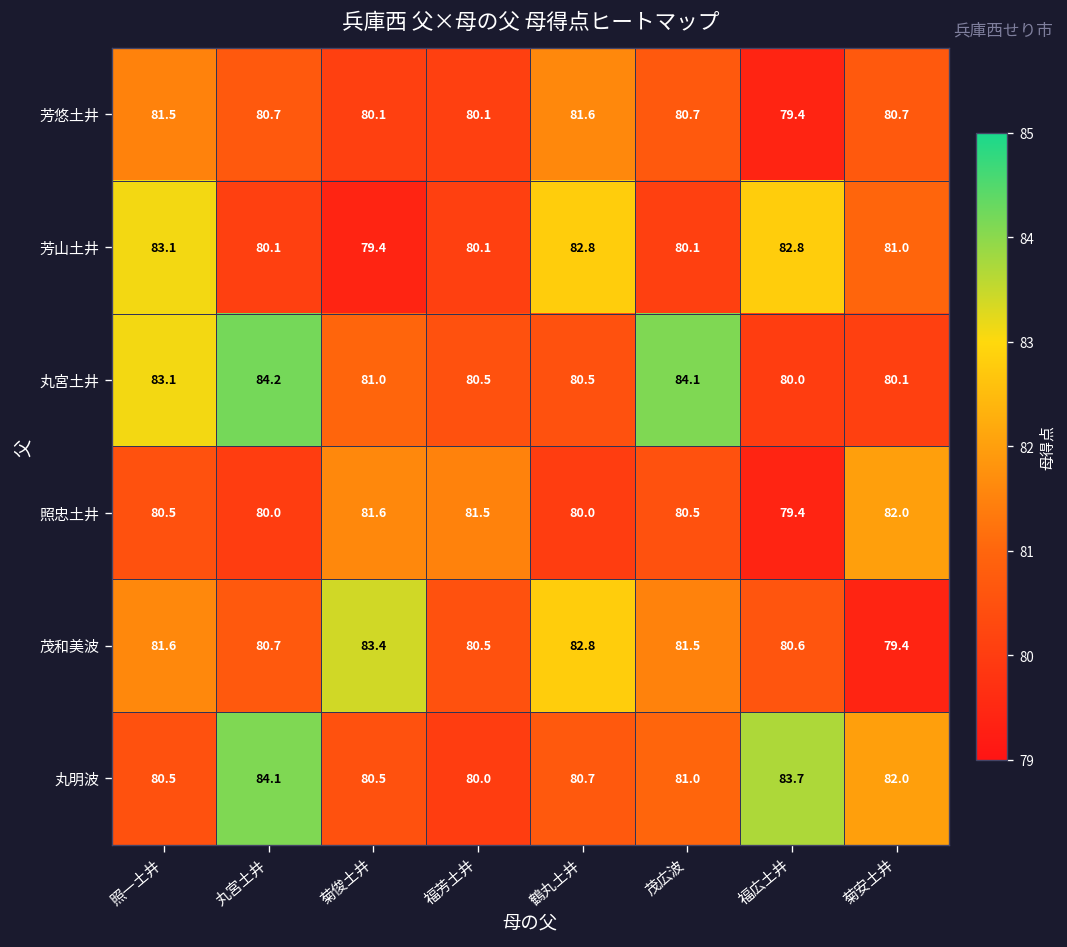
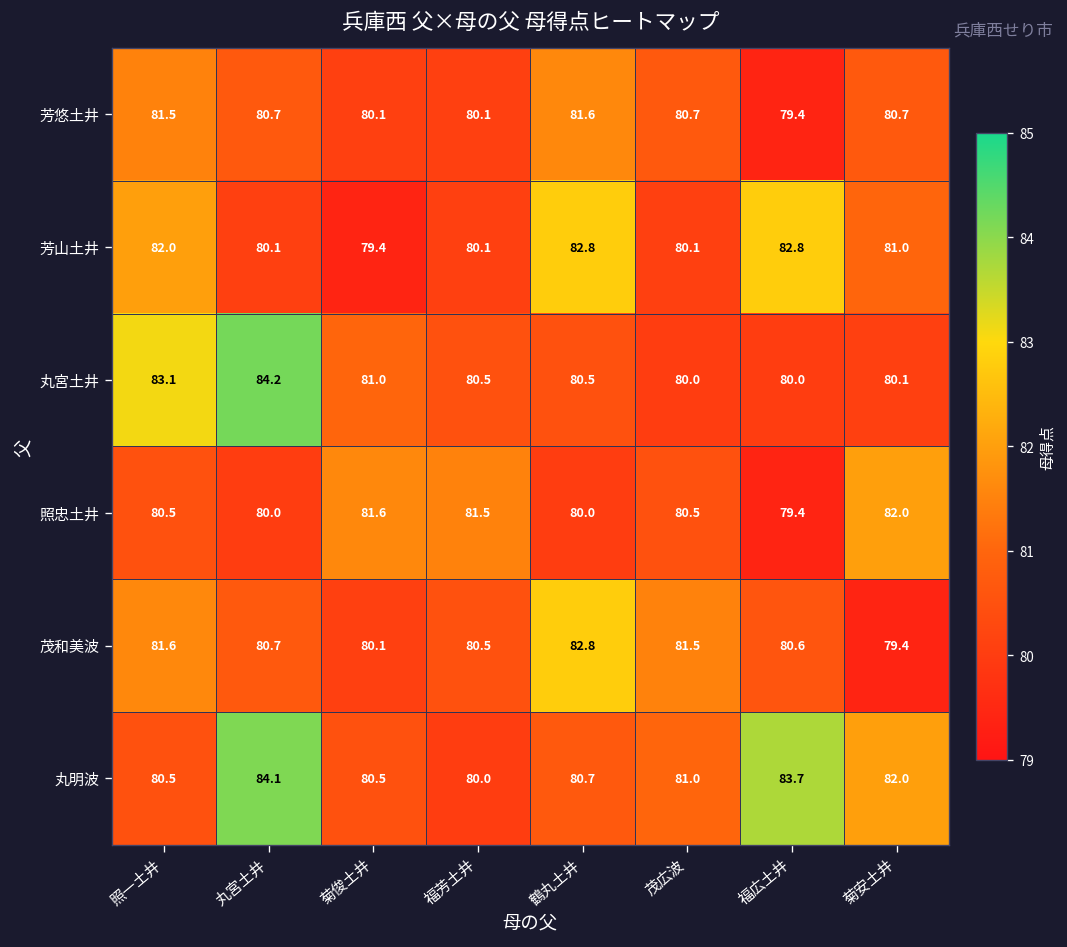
  {
    "芳悠土井": {
      "照一土井": 81.5,
      "丸宮土井": 80.7,
      "菊俊土井": 80.1,
      "福芳土井": 80.1,
      "鶴丸土井": 81.6,
      "茂広波": 80.7,
      "福広土井": 79.4,
      "菊安土井": 80.7
    },
    "芳山土井": {
-     "照一土井": 83.1,
+     "照一土井": 82.0,
      "丸宮土井": 80.1,
      "菊俊土井": 79.4,
      "福芳土井": 80.1,
      "鶴丸土井": 82.8,
      "茂広波": 80.1,
      "福広土井": 82.8,
      "菊安土井": 81.0
    },
    "丸宮土井": {
      "照一土井": 83.1,
      "丸宮土井": 84.2,
      "菊俊土井": 81.0,
      "福芳土井": 80.5,
      "鶴丸土井": 80.5,
-     "茂広波": 84.1,
+     "茂広波": 80.0,
      "福広土井": 80.0,
      "菊安土井": 80.1
    },
    "照忠土井": {
      "照一土井": 80.5,
      "丸宮土井": 80.0,
      "菊俊土井": 81.6,
      "福芳土井": 81.5,
      "鶴丸土井": 80.0,
      "茂広波": 80.5,
      "福広土井": 79.4,
      "菊安土井": 82.0
    },
    "茂和美波": {
      "照一土井": 81.6,
      "丸宮土井": 80.7,
-     "菊俊土井": 83.4,
+     "菊俊土井": 80.1,
      "福芳土井": 80.5,
      "鶴丸土井": 82.8,
      "茂広波": 81.5,
      "福広土井": 80.6,
      "菊安土井": 79.4
    },
    "丸明波": {
      "照一土井": 80.5,
      "丸宮土井": 84.1,
      "菊俊土井": 80.5,
      "福芳土井": 80.0,
      "鶴丸土井": 80.7,
      "茂広波": 81.0,
      "福広土井": 83.7,
      "菊安土井": 82.0
    }
  }
